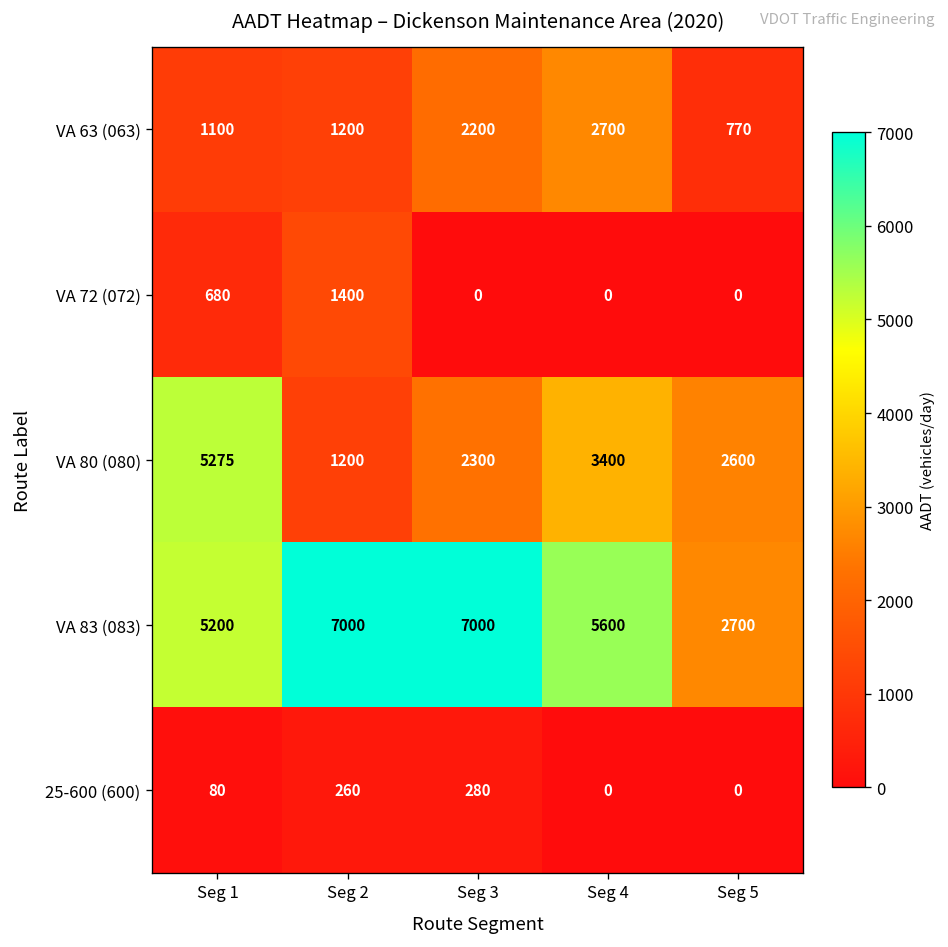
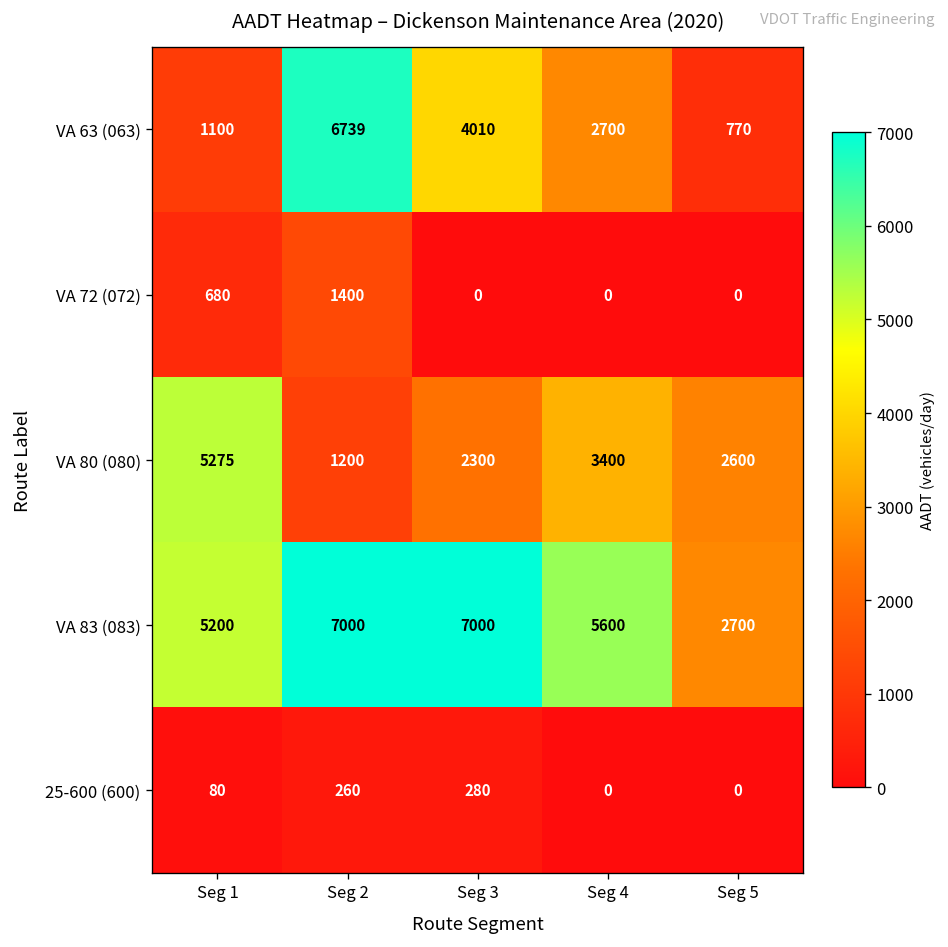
  {
    "VA 63 (063)": {
      "Seg 1": 1100,
-     "Seg 2": 1200,
-     "Seg 3": 2200,
+     "Seg 2": 6739,
+     "Seg 3": 4010,
      "Seg 4": 2700,
      "Seg 5": 770
    },
    "VA 72 (072)": {
      "Seg 1": 680,
      "Seg 2": 1400,
      "Seg 3": 0,
      "Seg 4": 0,
      "Seg 5": 0
    },
    "VA 80 (080)": {
      "Seg 1": 5275,
      "Seg 2": 1200,
      "Seg 3": 2300,
      "Seg 4": 3400,
      "Seg 5": 2600
    },
    "VA 83 (083)": {
      "Seg 1": 5200,
      "Seg 2": 7000,
      "Seg 3": 7000,
      "Seg 4": 5600,
      "Seg 5": 2700
    },
    "25-600 (600)": {
      "Seg 1": 80,
      "Seg 2": 260,
      "Seg 3": 280,
      "Seg 4": 0,
      "Seg 5": 0
    }
  }
